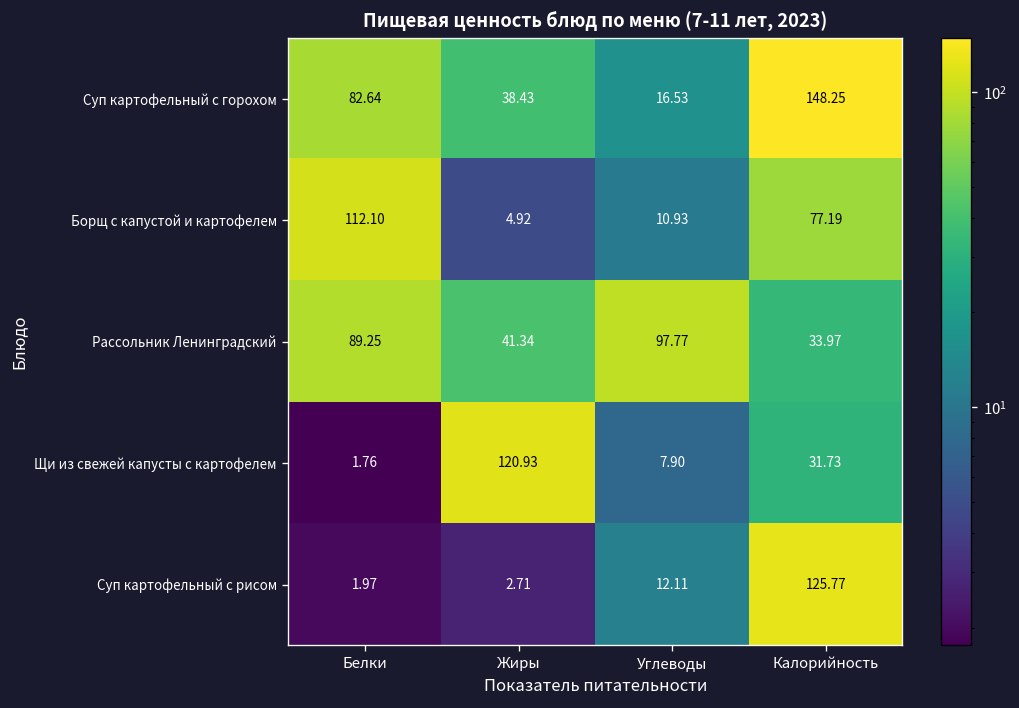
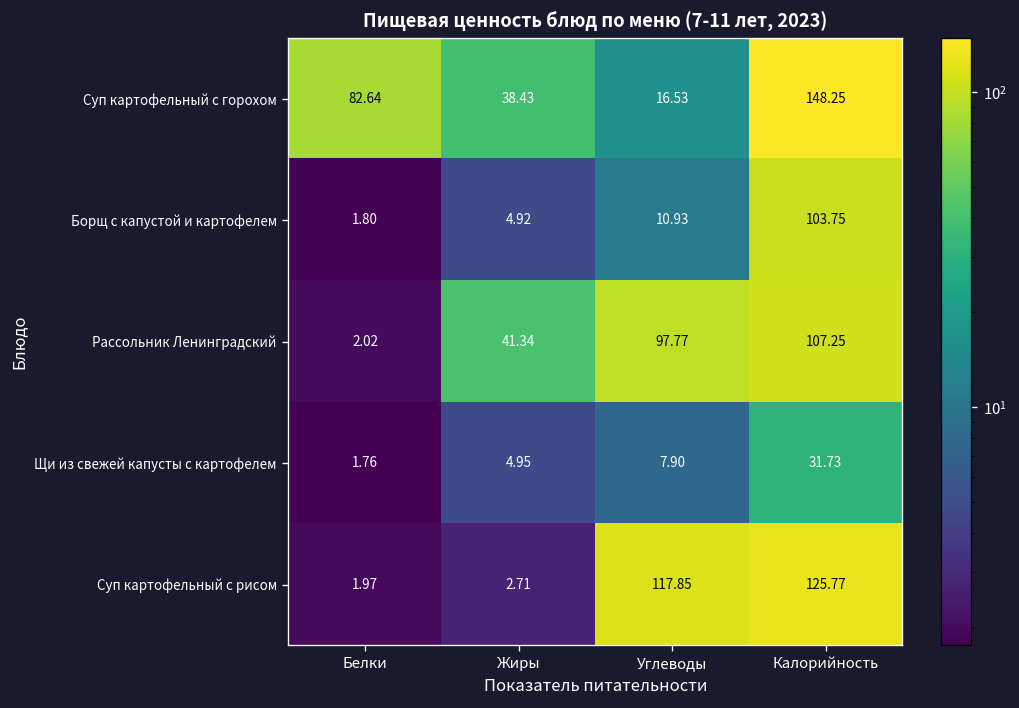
  {
    "Суп картофельный с горохом": {
      "Белки": 82.64,
      "Жиры": 38.43,
      "Углеводы": 16.53,
      "Калорийность": 148.25
    },
    "Борщ с капустой и картофелем": {
-     "Белки": 112.10,
+     "Белки": 1.80,
      "Жиры": 4.92,
      "Углеводы": 10.93,
-     "Калорийность": 77.19
+     "Калорийность": 103.75
    },
    "Рассольник Ленинградский": {
-     "Белки": 89.25,
+     "Белки": 2.02,
      "Жиры": 41.34,
      "Углеводы": 97.77,
-     "Калорийность": 33.97
+     "Калорийность": 107.25
    },
    "Щи из свежей капусты с картофелем": {
      "Белки": 1.76,
-     "Жиры": 120.93,
+     "Жиры": 4.95,
      "Углеводы": 7.90,
      "Калорийность": 31.73
    },
    "Суп картофельный с рисом": {
      "Белки": 1.97,
      "Жиры": 2.71,
-     "Углеводы": 12.11,
+     "Углеводы": 117.85,
      "Калорийность": 125.77
    }
  }
